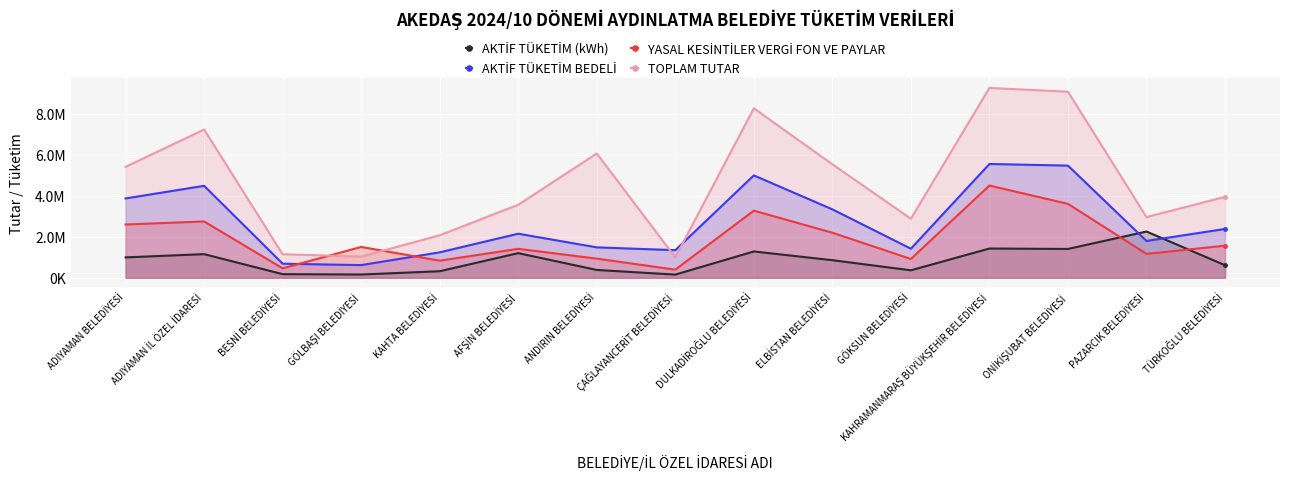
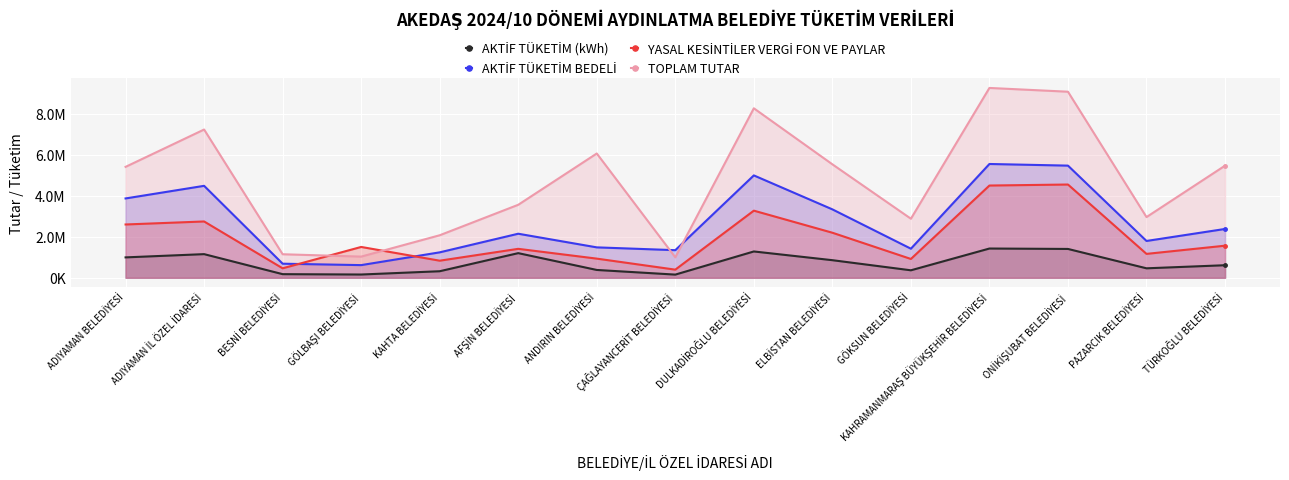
  {
    "AKTİF TÜKETİM (kWh)": {
      "ADIYAMAN BELEDİYESİ": 1000000,
      "ADIYAMAN İL ÖZEL İDARESİ": 1200000,
      "BESNİ BELEDİYESİ": 200000,
      "GÖLBAŞI BELEDİYESİ": 200000,
      "KAHTA BELEDİYESİ": 300000,
      "AFŞİN BELEDİYESİ": 1200000,
      "ANDIRIN BELEDİYESİ": 400000,
      "ÇAĞLAYANCERİT BELEDİYESİ": 200000,
      "DULKADİROĞLU BELEDİYESİ": 1300000,
      "ELBİSTAN BELEDİYESİ": 900000,
      "GÖKSUN BELEDİYESİ": 400000,
      "KAHRAMANMARAŞ BÜYÜKŞEHİR BELEDİYESİ": 1400000,
      "ONİKİŞUBAT BELEDİYESİ": 1400000,
-     "PAZARCIK BELEDİYESİ": 2300000,
+     "PAZARCIK BELEDİYESİ": 500000,
      "TÜRKOĞLU BELEDİYESİ": 600000
    },
    "AKTİF TÜKETİM BEDELİ": {
      "ADIYAMAN BELEDİYESİ": 3900000,
      "ADIYAMAN İL ÖZEL İDARESİ": 4500000,
      "BESNİ BELEDİYESİ": 700000,
      "GÖLBAŞI BELEDİYESİ": 600000,
      "KAHTA BELEDİYESİ": 1200000,
      "AFŞİN BELEDİYESİ": 2200000,
      "ANDIRIN BELEDİYESİ": 1500000,
      "ÇAĞLAYANCERİT BELEDİYESİ": 1300000,
      "DULKADİROĞLU BELEDİYESİ": 5000000,
      "ELBİSTAN BELEDİYESİ": 3300000,
      "GÖKSUN BELEDİYESİ": 1400000,
      "KAHRAMANMARAŞ BÜYÜKŞEHİR BELEDİYESİ": 5600000,
      "ONİKİŞUBAT BELEDİYESİ": 5500000,
      "PAZARCIK BELEDİYESİ": 1800000,
      "TÜRKOĞLU BELEDİYESİ": 2400000
    },
    "YASAL KESİNTİLER VERGİ FON VE PAYLAR": {
      "ADIYAMAN BELEDİYESİ": 2600000,
      "ADIYAMAN İL ÖZEL İDARESİ": 2800000,
      "BESNİ BELEDİYESİ": 500000,
      "GÖLBAŞI BELEDİYESİ": 1500000,
      "KAHTA BELEDİYESİ": 800000,
      "AFŞİN BELEDİYESİ": 1400000,
      "ANDIRIN BELEDİYESİ": 900000,
      "ÇAĞLAYANCERİT BELEDİYESİ": 400000,
      "DULKADİROĞLU BELEDİYESİ": 3300000,
      "ELBİSTAN BELEDİYESİ": 2200000,
      "GÖKSUN BELEDİYESİ": 900000,
      "KAHRAMANMARAŞ BÜYÜKŞEHİR BELEDİYESİ": 4500000,
-     "ONİKİŞUBAT BELEDİYESİ": 3600000,
+     "ONİKİŞUBAT BELEDİYESİ": 4600000,
      "PAZARCIK BELEDİYESİ": 1200000,
      "TÜRKOĞLU BELEDİYESİ": 1600000
    },
    "TOPLAM TUTAR": {
      "ADIYAMAN BELEDİYESİ": 5400000,
      "ADIYAMAN İL ÖZEL İDARESİ": 7200000,
      "BESNİ BELEDİYESİ": 1100000,
      "GÖLBAŞI BELEDİYESİ": 1000000,
      "KAHTA BELEDİYESİ": 2100000,
      "AFŞİN BELEDİYESİ": 3600000,
      "ANDIRIN BELEDİYESİ": 6100000,
      "ÇAĞLAYANCERİT BELEDİYESİ": 1000000,
      "DULKADİROĞLU BELEDİYESİ": 8300000,
      "ELBİSTAN BELEDİYESİ": 5500000,
      "GÖKSUN BELEDİYESİ": 2900000,
      "KAHRAMANMARAŞ BÜYÜKŞEHİR BELEDİYESİ": 9300000,
      "ONİKİŞUBAT BELEDİYESİ": 9100000,
      "PAZARCIK BELEDİYESİ": 3000000,
-     "TÜRKOĞLU BELEDİYESİ": 4000000
+     "TÜRKOĞLU BELEDİYESİ": 5500000
    }
  }
